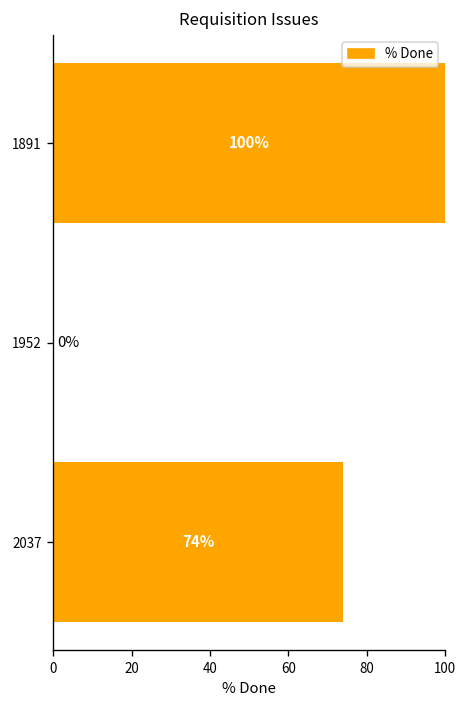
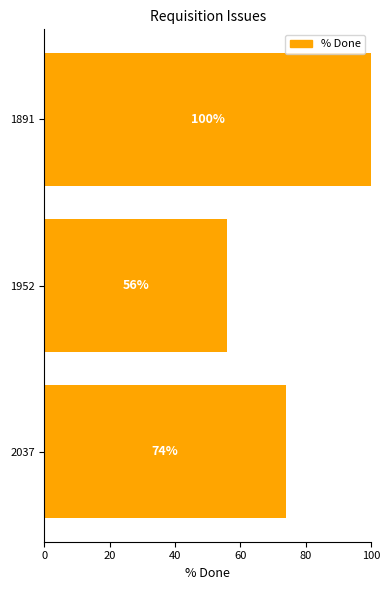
  {
    "1891": "100%",
-   "1952": "0%",
+   "1952": "56%",
    "2037": "74%"
  }
